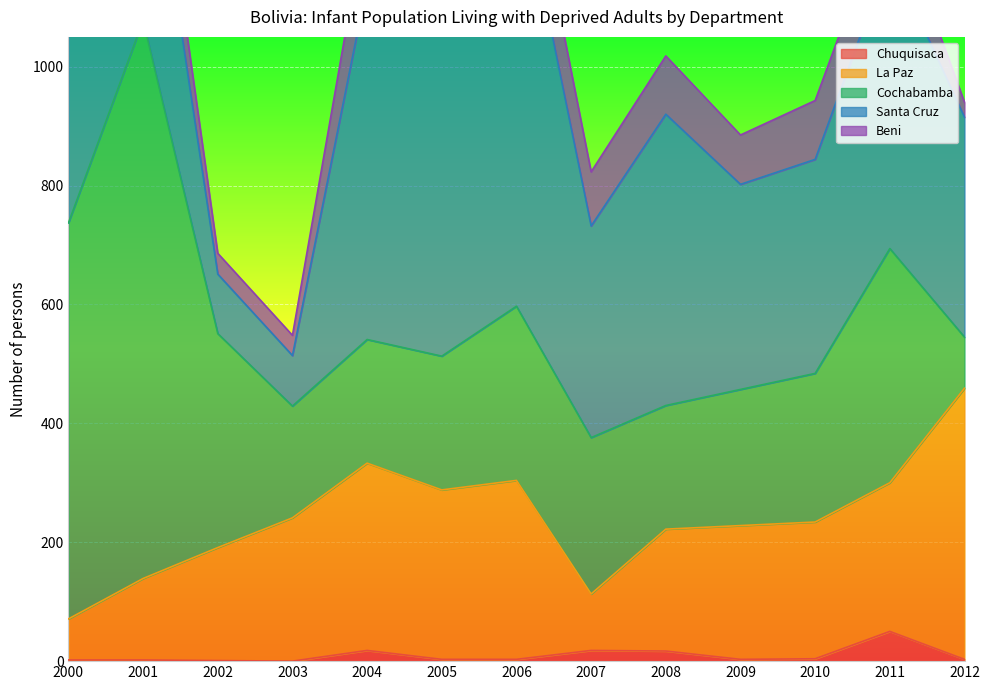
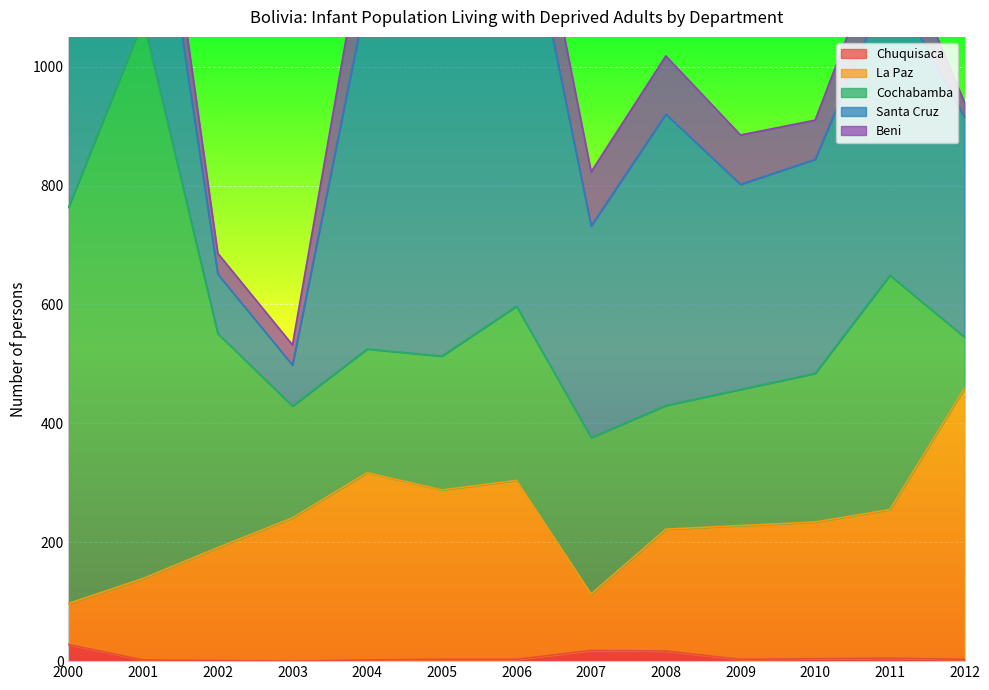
  {
    "Chuquisaca": {
-     "2000": 0,
+     "2000": 30,
      "2001": 0,
      "2002": 0,
      "2003": 0,
-     "2004": 20,
+     "2004": 0,
      "2005": 0,
      "2006": 0,
      "2007": 20,
      "2008": 20,
      "2009": 0,
      "2010": 0,
-     "2011": 50,
+     "2011": 10,
      "2012": 0
    },
    "La Paz": {
      "2000": 70,
      "2001": 140,
      "2002": 190,
      "2003": 240,
      "2004": 320,
      "2005": 290,
      "2006": 300,
      "2007": 100,
      "2008": 210,
      "2009": 230,
      "2010": 230,
      "2011": 250,
      "2012": 460
    },
    "Cochabamba": {
      "2000": 670,
      "2002": 360,
      "2003": 190,
      "2004": 210,
      "2005": 230,
      "2006": 290,
      "2007": 260,
      "2008": 210,
      "2009": 230,
      "2010": 250,
      "2011": 390,
      "2012": 90
    },
    "Santa Cruz": {
      "2002": 100,
-     "2003": 90,
+     "2003": 70,
      "2007": 360,
      "2008": 490,
      "2009": 350,
      "2010": 360,
      "2012": 370
    },
    "Beni": {
      "2002": 40,
      "2003": 30,
      "2007": 90,
      "2008": 100,
      "2009": 80,
-     "2010": 100,
+     "2010": 70,
      "2012": 30
    }
  }
